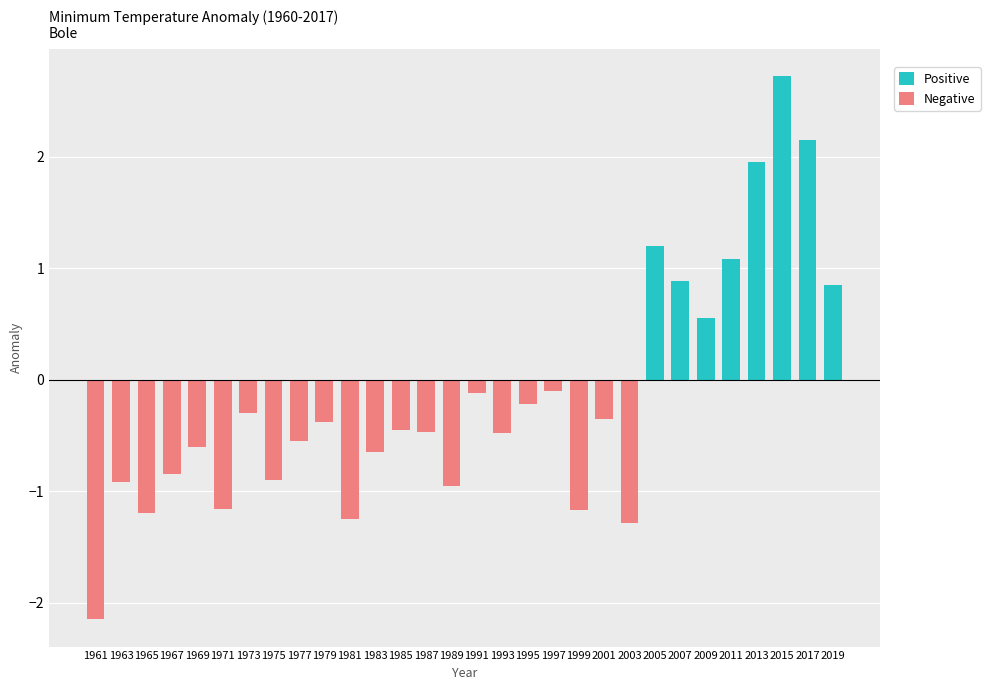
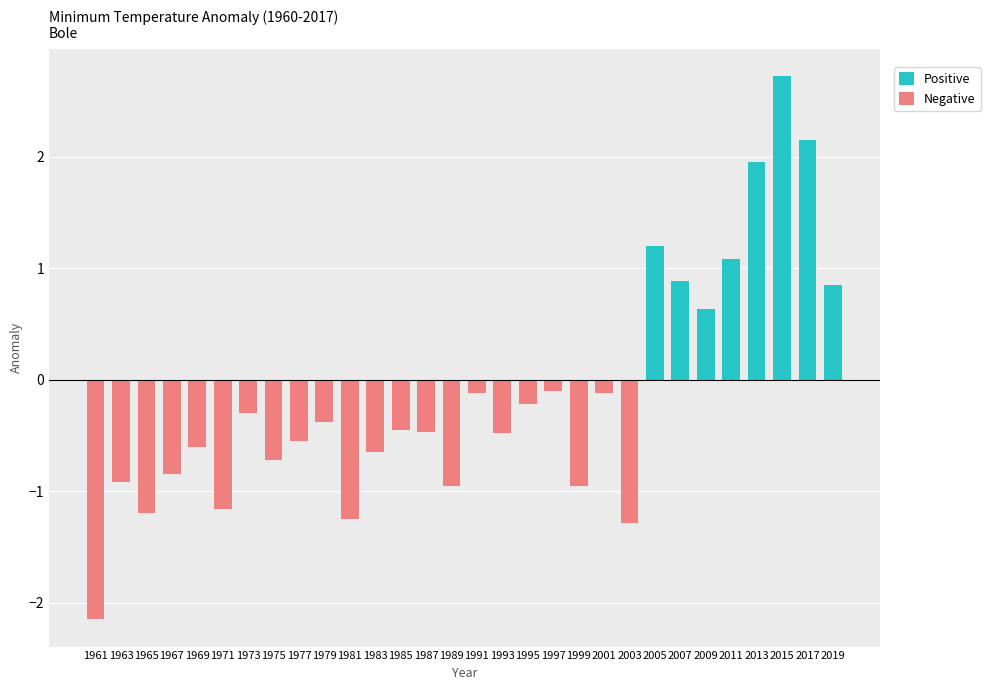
  {
    "Positive": {
      "1961": 0.00,
      "1963": 0.00,
      "1965": 0.00,
      "1967": 0.00,
      "1969": 0.00,
      "1971": 0.00,
      "1973": 0.00,
      "1975": 0.00,
      "1977": 0.00,
      "1979": 0.00,
      "1981": 0.00,
      "1983": 0.00,
      "1985": 0.00,
      "1987": 0.00,
      "1989": 0.00,
      "1991": 0.00,
      "1993": 0.00,
      "1995": 0.00,
      "1997": 0.00,
      "1999": 0.00,
      "2001": 0.00,
      "2003": 0.00,
      "2005": 1.20,
      "2007": 0.88,
-     "2009": 0.55,
+     "2009": 0.63,
      "2011": 1.08,
      "2013": 1.95,
      "2015": 2.72,
      "2017": 2.15,
      "2019": 0.85
    },
    "Negative": {
      "1961": -2.15,
      "1963": -0.92,
      "1965": -1.20,
      "1967": -0.85,
      "1969": -0.60,
      "1971": -1.16,
      "1973": -0.30,
-     "1975": -0.90,
+     "1975": -0.72,
      "1977": -0.55,
      "1979": -0.38,
      "1981": -1.25,
      "1983": -0.65,
      "1985": -0.45,
      "1987": -0.47,
      "1989": -0.95,
      "1991": -0.12,
      "1993": -0.48,
      "1995": -0.22,
      "1997": -0.10,
-     "1999": -1.17,
-     "2001": -0.35,
+     "1999": -0.95,
+     "2001": -0.12,
      "2003": -1.29,
      "2005": 0.00,
      "2007": 0.00,
      "2009": 0.00,
      "2011": 0.00,
      "2013": 0.00,
      "2015": 0.00,
      "2017": 0.00,
      "2019": 0.00
    }
  }
